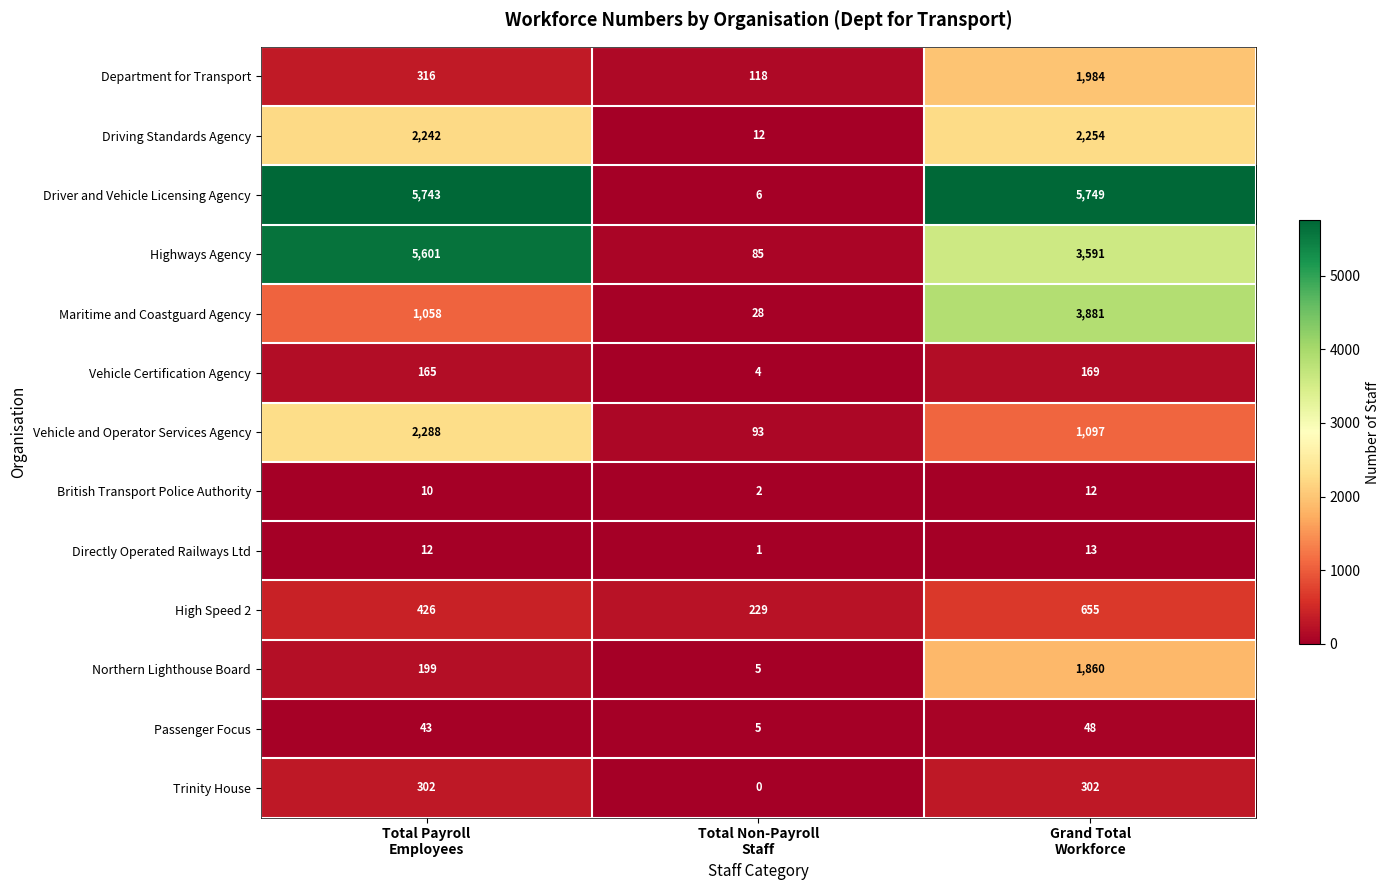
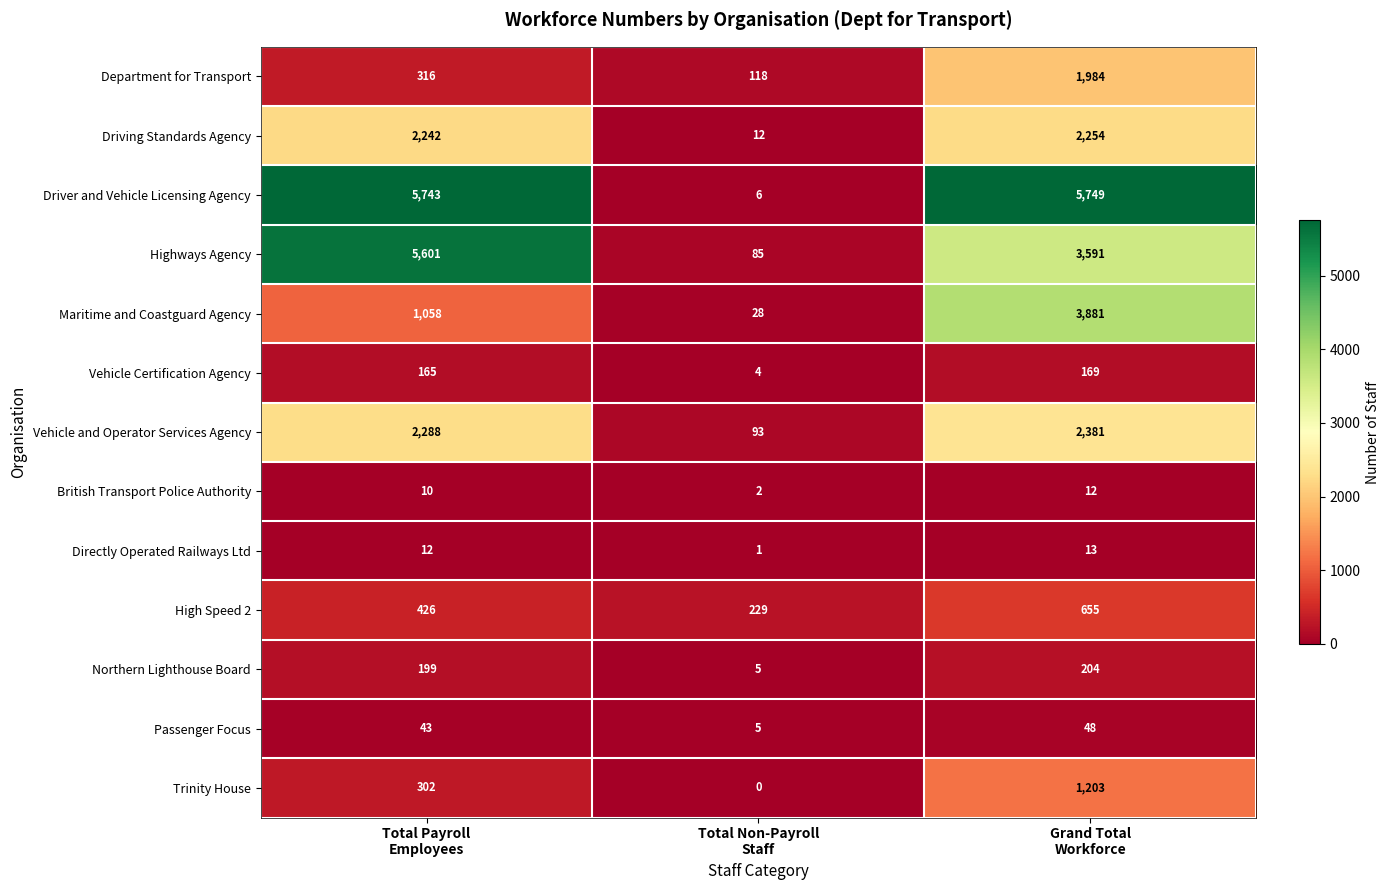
  {
    "Department for Transport": {
      "Total Payroll Employees": "316",
      "Total Non-Payroll Staff": "118",
      "Grand Total Workforce": "1,984"
    },
    "Driving Standards Agency": {
      "Total Payroll Employees": "2,242",
      "Total Non-Payroll Staff": "12",
      "Grand Total Workforce": "2,254"
    },
    "Driver and Vehicle Licensing Agency": {
      "Total Payroll Employees": "5,743",
      "Total Non-Payroll Staff": "6",
      "Grand Total Workforce": "5,749"
    },
    "Highways Agency": {
      "Total Payroll Employees": "5,601",
      "Total Non-Payroll Staff": "85",
      "Grand Total Workforce": "3,591"
    },
    "Maritime and Coastguard Agency": {
      "Total Payroll Employees": "1,058",
      "Total Non-Payroll Staff": "28",
      "Grand Total Workforce": "3,881"
    },
    "Vehicle Certification Agency": {
      "Total Payroll Employees": "165",
      "Total Non-Payroll Staff": "4",
      "Grand Total Workforce": "169"
    },
    "Vehicle and Operator Services Agency": {
      "Total Payroll Employees": "2,288",
      "Total Non-Payroll Staff": "93",
-     "Grand Total Workforce": "1,097"
+     "Grand Total Workforce": "2,381"
    },
    "British Transport Police Authority": {
      "Total Payroll Employees": "10",
      "Total Non-Payroll Staff": "2",
      "Grand Total Workforce": "12"
    },
    "Directly Operated Railways Ltd": {
      "Total Payroll Employees": "12",
      "Total Non-Payroll Staff": "1",
      "Grand Total Workforce": "13"
    },
    "High Speed 2": {
      "Total Payroll Employees": "426",
      "Total Non-Payroll Staff": "229",
      "Grand Total Workforce": "655"
    },
    "Northern Lighthouse Board": {
      "Total Payroll Employees": "199",
      "Total Non-Payroll Staff": "5",
-     "Grand Total Workforce": "1,860"
+     "Grand Total Workforce": "204"
    },
    "Passenger Focus": {
      "Total Payroll Employees": "43",
      "Total Non-Payroll Staff": "5",
      "Grand Total Workforce": "48"
    },
    "Trinity House": {
      "Total Payroll Employees": "302",
      "Total Non-Payroll Staff": "0",
-     "Grand Total Workforce": "302"
+     "Grand Total Workforce": "1,203"
    }
  }
